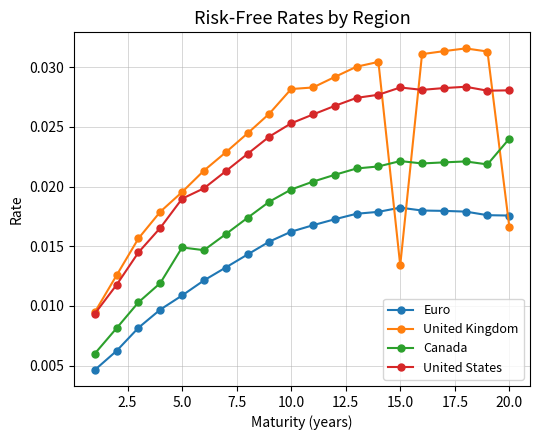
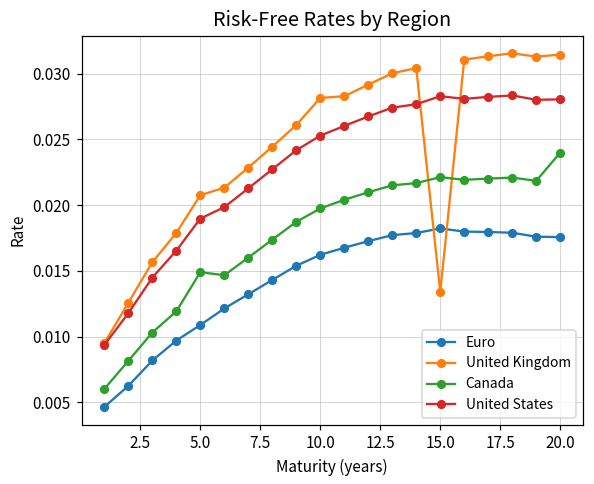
  {
    "Euro": {
      "5.0": 0.0109,
      "10.0": 0.0162,
      "15.0": 0.0182,
      "20.0": 0.0176
    },
    "United Kingdom": {
-     "5.0": 0.0195,
+     "5.0": 0.0208,
      "10.0": 0.0282,
      "15.0": 0.0134,
-     "20.0": 0.0167
+     "20.0": 0.0315
    },
    "Canada": {
      "5.0": 0.0149,
      "10.0": 0.0198,
      "15.0": 0.0221,
      "20.0": 0.0240
    },
    "United States": {
      "5.0": 0.0190,
      "10.0": 0.0253,
      "15.0": 0.0283,
      "20.0": 0.0281
    }
  }
